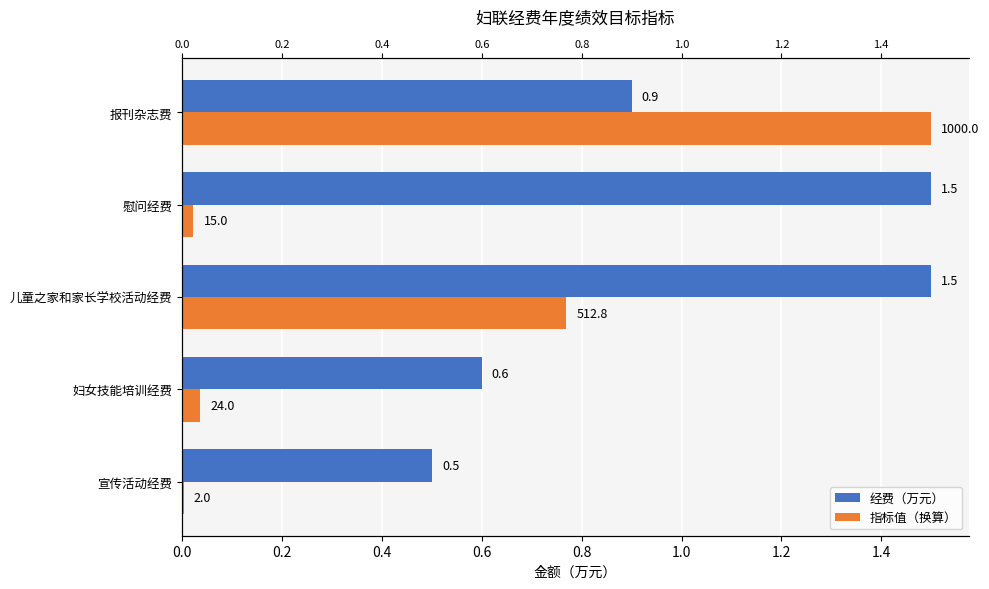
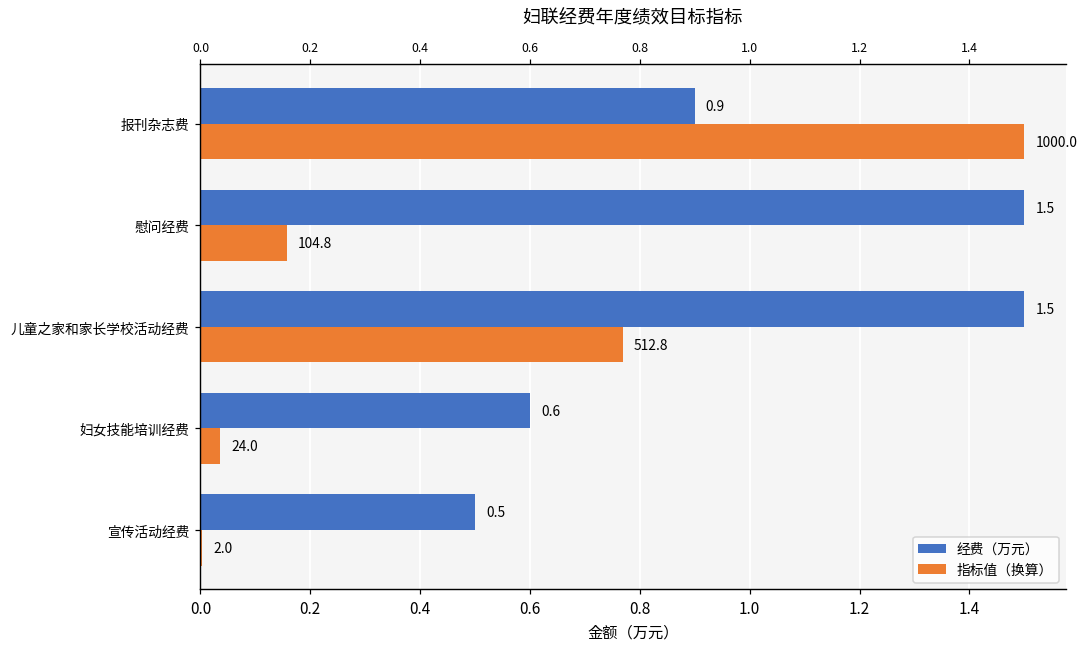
  {
    "经费（万元）": {
      "报刊杂志费": 0.9,
      "慰问经费": 1.5,
      "儿童之家和家长学校活动经费": 1.5,
      "妇女技能培训经费": 0.6,
      "宣传活动经费": 0.5
    },
    "指标值（换算）": {
-     "慰问经费": 15.0
+     "慰问经费": 104.8
    }
  }
